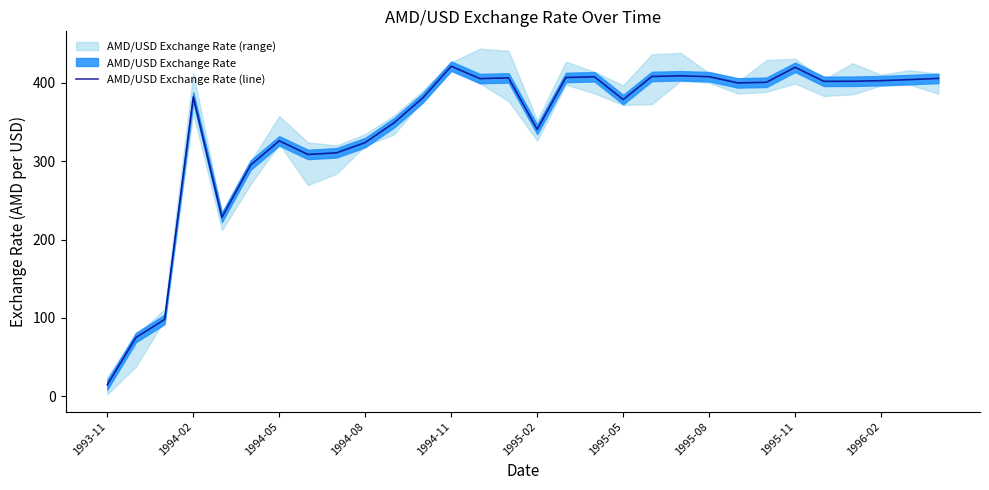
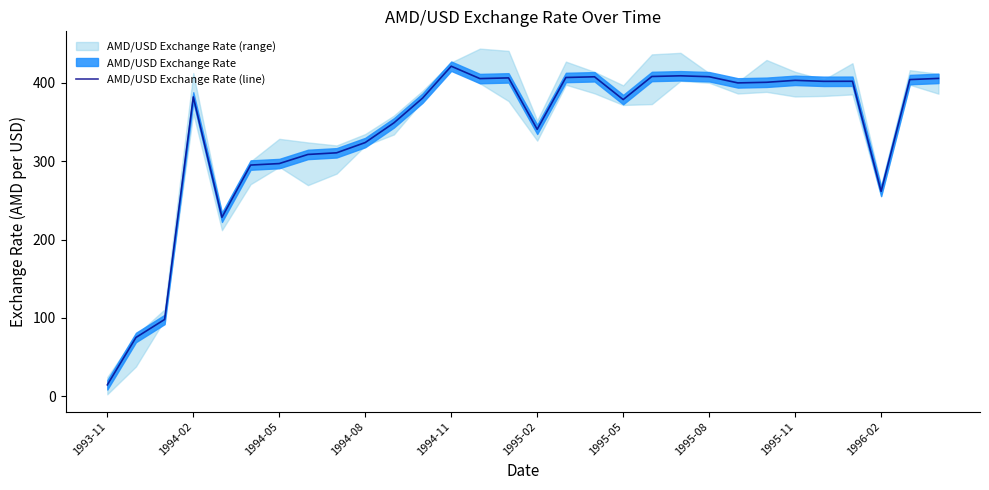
  {
    "AMD/USD Exchange Rate (line)": {
      "1993-11": 10,
      "1994-02": 380,
-     "1994-05": 330,
+     "1994-05": 300,
      "1994-08": 320,
      "1994-11": 420,
      "1995-02": 340,
      "1995-05": 380,
      "1995-08": 410,
-     "1995-11": 420,
-     "1996-02": 400
+     "1995-11": 400,
+     "1996-02": 260
    }
  }
